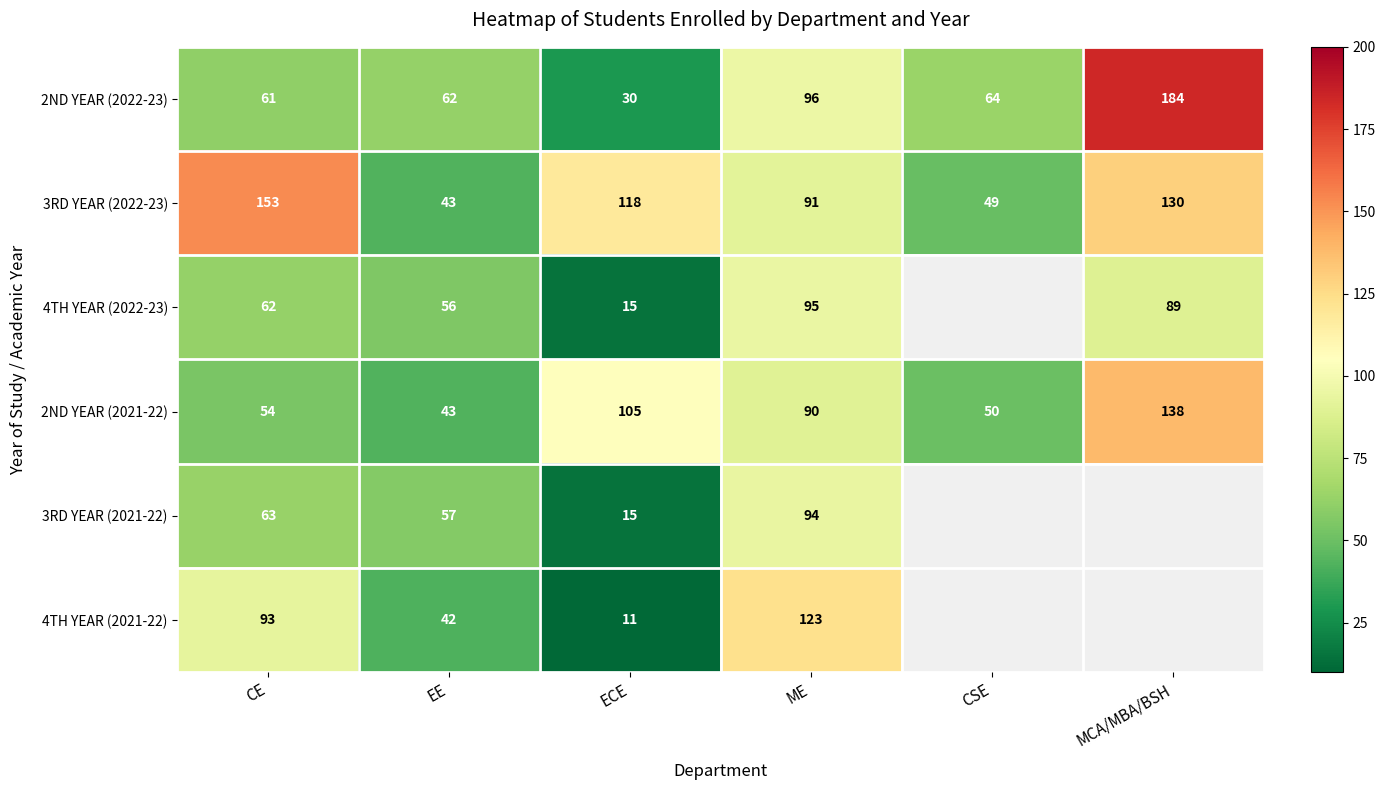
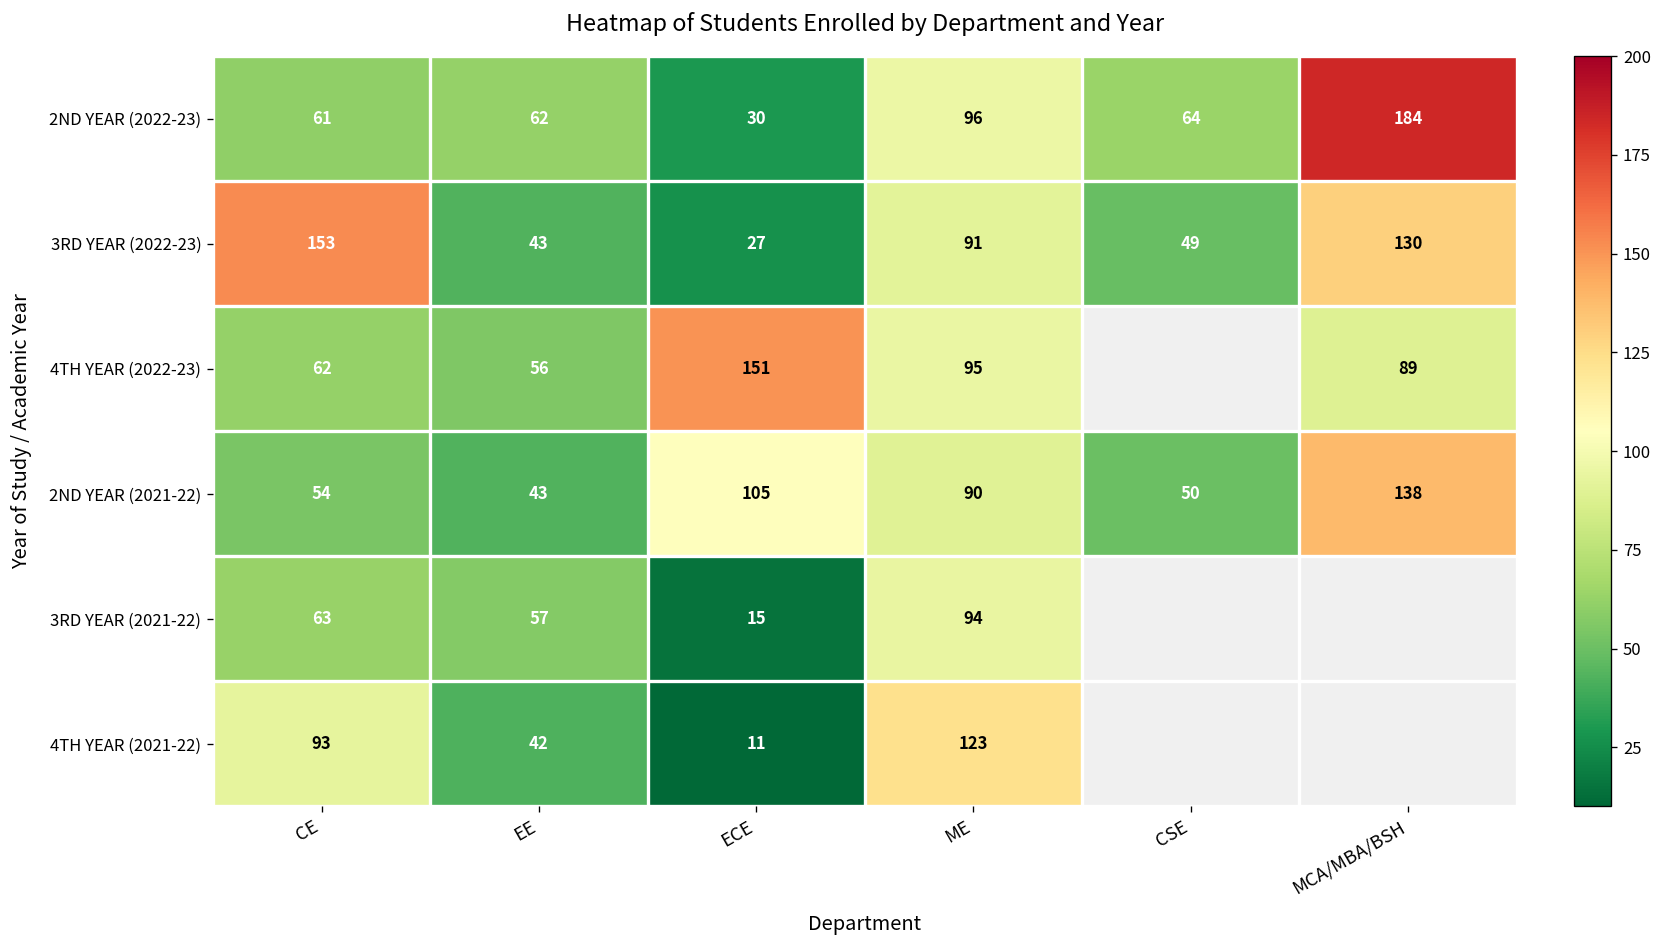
  {
    "2ND YEAR (2022-23)": {
      "CE": 61,
      "EE": 62,
      "ECE": 30,
      "ME": 96,
      "CSE": 64,
      "MCA/MBA/BSH": 184
    },
    "3RD YEAR (2022-23)": {
      "CE": 153,
      "EE": 43,
-     "ECE": 118,
+     "ECE": 27,
      "ME": 91,
      "CSE": 49,
      "MCA/MBA/BSH": 130
    },
    "4TH YEAR (2022-23)": {
      "CE": 62,
      "EE": 56,
-     "ECE": 15,
+     "ECE": 151,
      "ME": 95,
      "MCA/MBA/BSH": 89
    },
    "2ND YEAR (2021-22)": {
      "CE": 54,
      "EE": 43,
      "ECE": 105,
      "ME": 90,
      "CSE": 50,
      "MCA/MBA/BSH": 138
    },
    "3RD YEAR (2021-22)": {
      "CE": 63,
      "EE": 57,
      "ECE": 15,
      "ME": 94
    },
    "4TH YEAR (2021-22)": {
      "CE": 93,
      "EE": 42,
      "ECE": 11,
      "ME": 123
    }
  }
